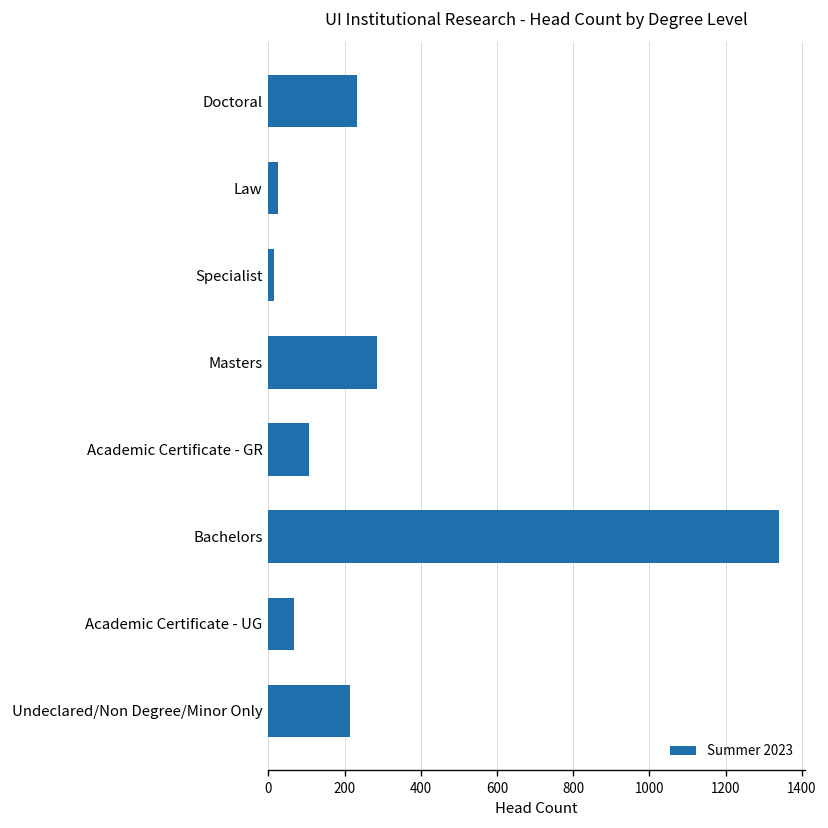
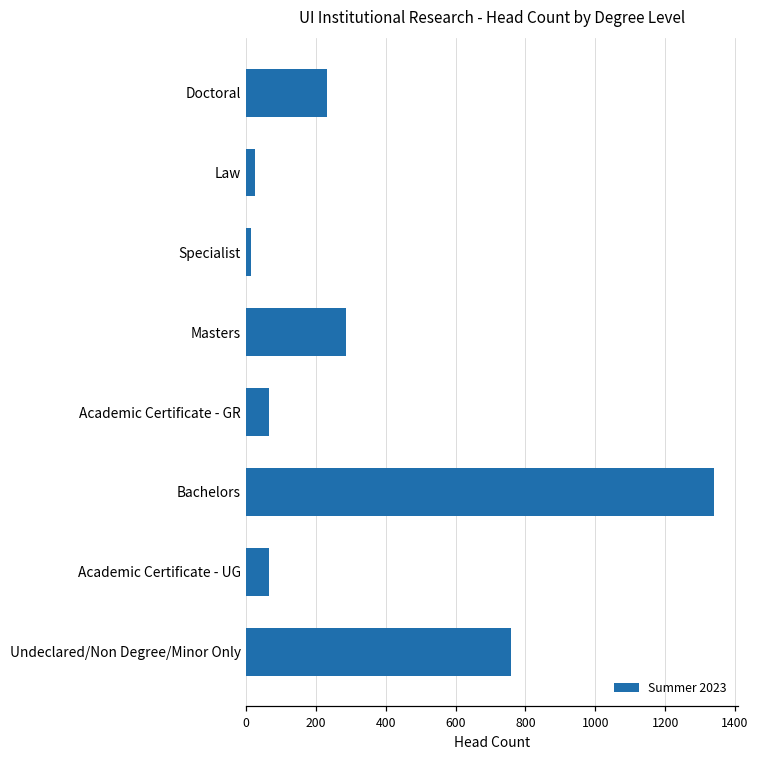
  {
    "Doctoral": 230,
    "Law": 30,
    "Specialist": 20,
    "Masters": 290,
-   "Academic Certificate - GR": 110,
+   "Academic Certificate - GR": 70,
    "Bachelors": 1340,
    "Academic Certificate - UG": 70,
-   "Undeclared/Non Degree/Minor Only": 210
+   "Undeclared/Non Degree/Minor Only": 760
  }
